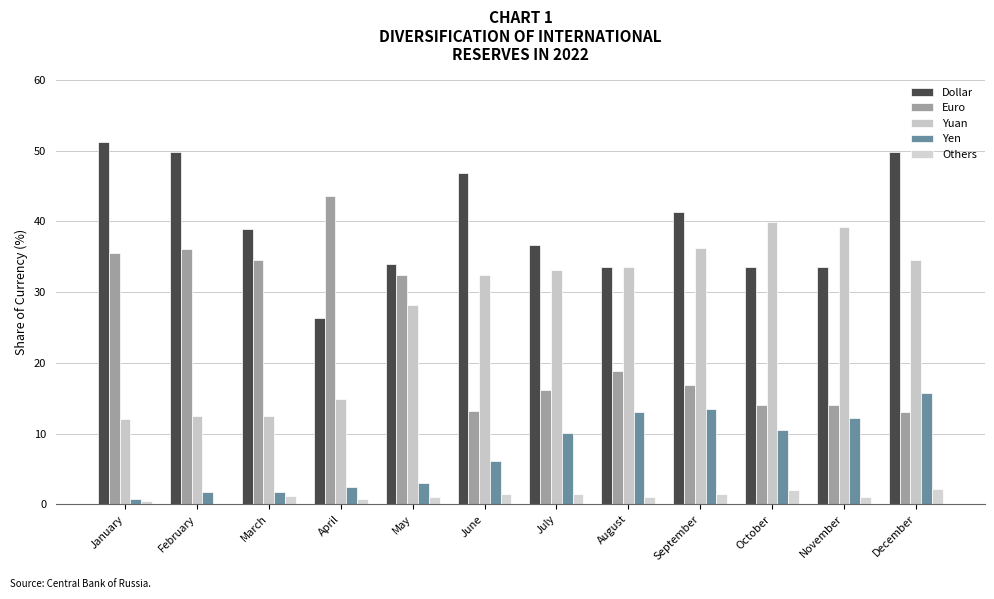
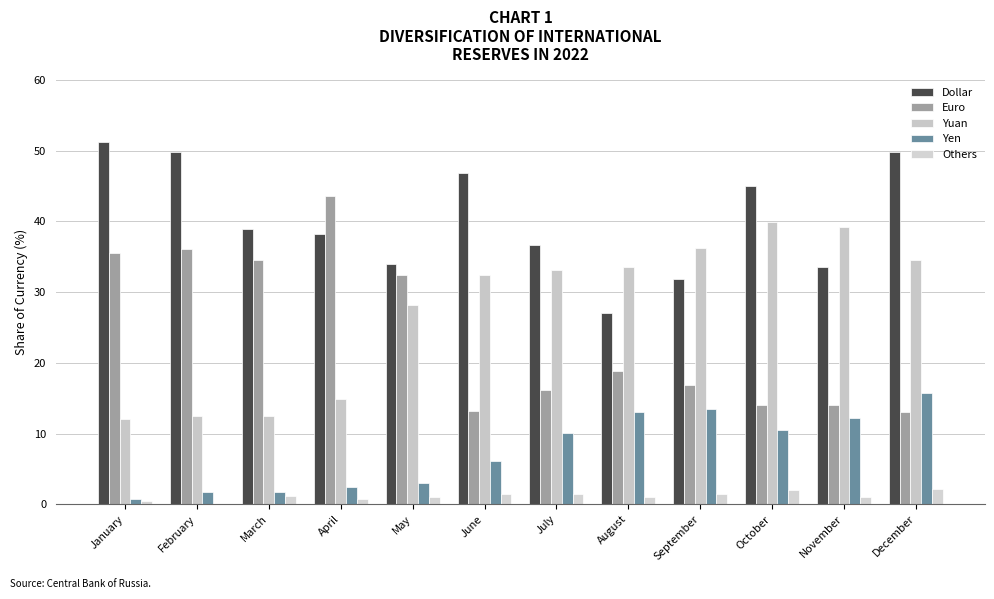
  {
    "Dollar": {
      "January": 51,
      "February": 50,
      "March": 39,
-     "April": 26,
+     "April": 38,
      "May": 34,
      "June": 47,
      "July": 37,
-     "August": 34,
-     "September": 41,
-     "October": 34,
+     "August": 27,
+     "September": 32,
+     "October": 45,
      "November": 34,
      "December": 50
    }
  }
